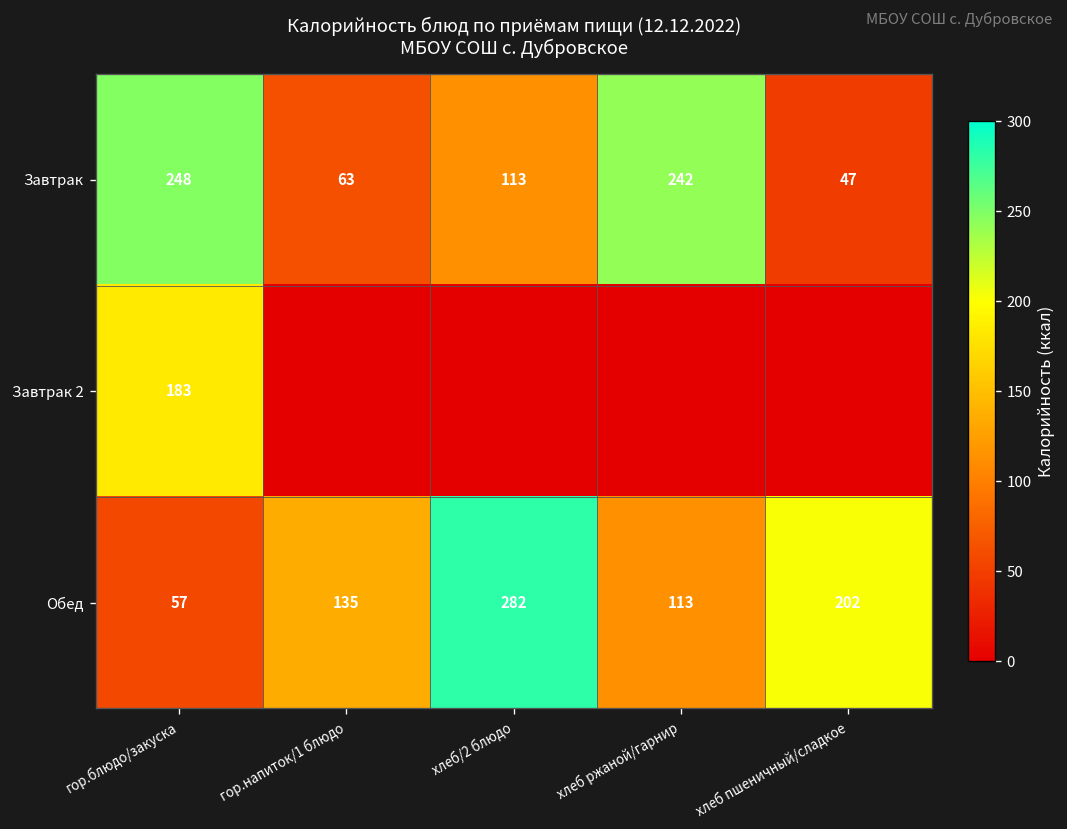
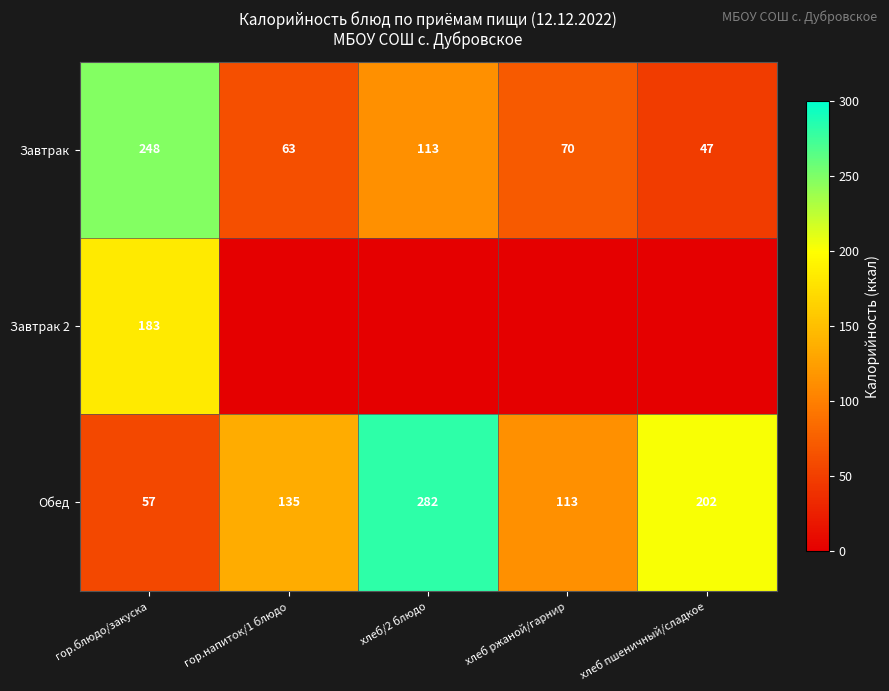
  {
    "Завтрак": {
      "гор.блюдо/закуска": 248,
      "гор.напиток/1 блюдо": 63,
      "хлеб/2 блюдо": 113,
-     "хлеб ржаной/гарнир": 242,
+     "хлеб ржаной/гарнир": 70,
      "хлеб пшеничный/сладкое": 47
    },
    "Завтрак 2": {
      "гор.блюдо/закуска": 183
    },
    "Обед": {
      "гор.блюдо/закуска": 57,
      "гор.напиток/1 блюдо": 135,
      "хлеб/2 блюдо": 282,
      "хлеб ржаной/гарнир": 113,
      "хлеб пшеничный/сладкое": 202
    }
  }
